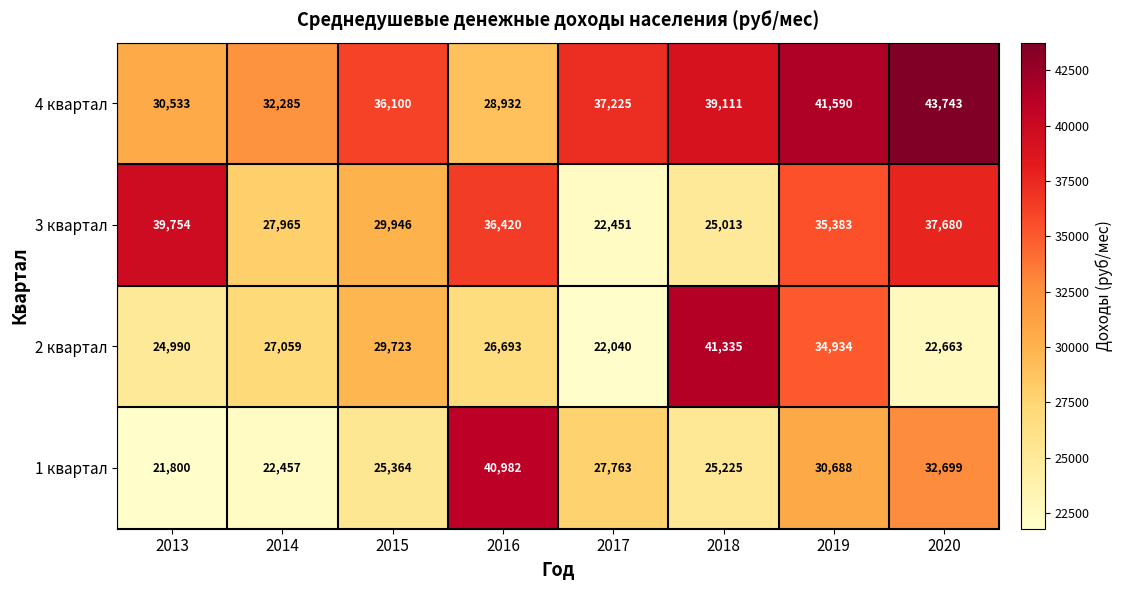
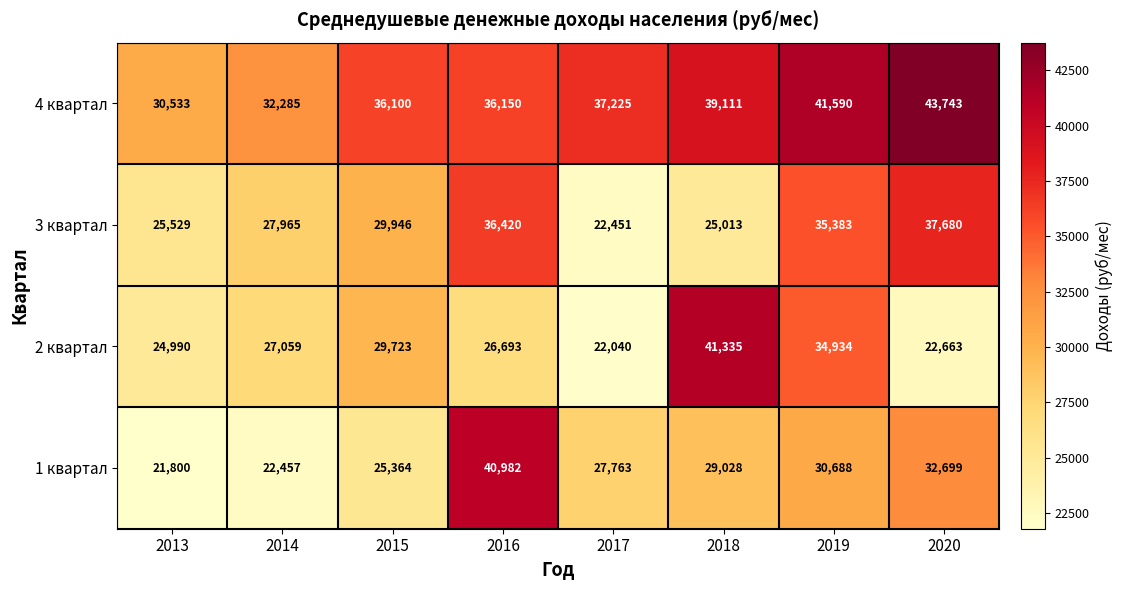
  {
    "4 квартал": {
      "2013": "30,533",
      "2014": "32,285",
      "2015": "36,100",
-     "2016": "28,932",
+     "2016": "36,150",
      "2017": "37,225",
      "2018": "39,111",
      "2019": "41,590",
      "2020": "43,743"
    },
    "3 квартал": {
-     "2013": "39,754",
+     "2013": "25,529",
      "2014": "27,965",
      "2015": "29,946",
      "2016": "36,420",
      "2017": "22,451",
      "2018": "25,013",
      "2019": "35,383",
      "2020": "37,680"
    },
    "2 квартал": {
      "2013": "24,990",
      "2014": "27,059",
      "2015": "29,723",
      "2016": "26,693",
      "2017": "22,040",
      "2018": "41,335",
      "2019": "34,934",
      "2020": "22,663"
    },
    "1 квартал": {
      "2013": "21,800",
      "2014": "22,457",
      "2015": "25,364",
      "2016": "40,982",
      "2017": "27,763",
-     "2018": "25,225",
+     "2018": "29,028",
      "2019": "30,688",
      "2020": "32,699"
    }
  }
